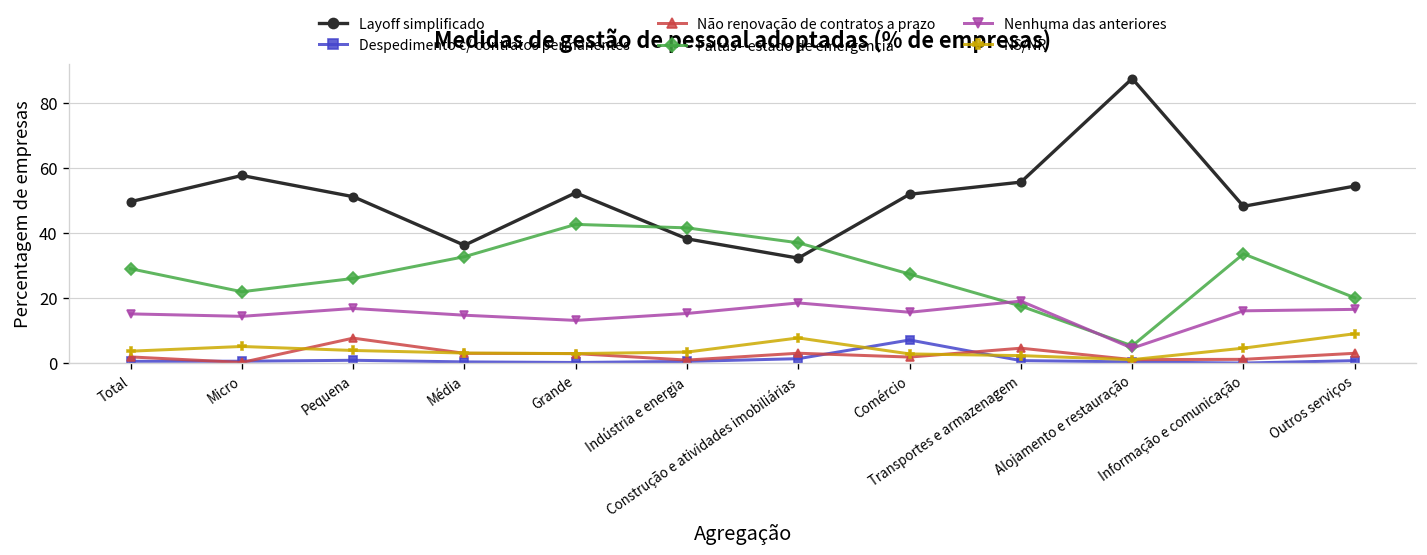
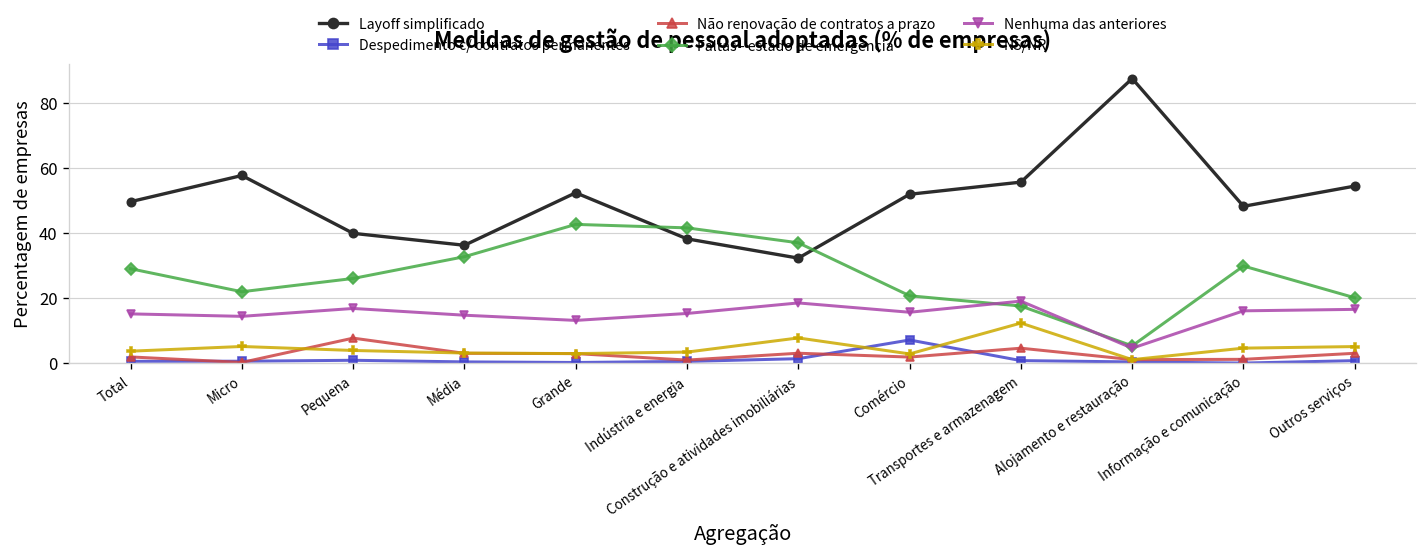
  {
    "Layoff simplificado": {
      "Total": 50,
      "Micro": 58,
-     "Pequena": 51,
+     "Pequena": 40,
      "Média": 36,
      "Grande": 52,
      "Indústria e energia": 38,
      "Construção e atividades imobiliárias": 32,
      "Comércio": 52,
      "Transportes e armazenagem": 56,
      "Alojamento e restauração": 88,
      "Informação e comunicação": 48,
      "Outros serviços": 55
    },
    "Despedimento c/ contratos permanentes": {
      "Total": 1,
      "Pequena": 1,
      "Média": 0,
      "Grande": 0,
      "Construção e atividades imobiliárias": 1,
      "Comércio": 7,
      "Transportes e armazenagem": 1,
      "Informação e comunicação": 0,
      "Outros serviços": 1
    },
    "Não renovação de contratos a prazo": {
      "Total": 2,
      "Pequena": 8,
      "Construção e atividades imobiliárias": 3,
      "Comércio": 2,
      "Transportes e armazenagem": 5,
      "Informação e comunicação": 1,
      "Outros serviços": 3
    },
    "Faltas - estado de emergência": {
      "Total": 29,
      "Micro": 22,
      "Pequena": 26,
      "Média": 33,
      "Grande": 43,
      "Indústria e energia": 42,
      "Construção e atividades imobiliárias": 37,
-     "Comércio": 27,
+     "Comércio": 21,
      "Transportes e armazenagem": 18,
-     "Informação e comunicação": 34,
+     "Informação e comunicação": 30,
      "Outros serviços": 20
    },
    "Nenhuma das anteriores": {
      "Total": 15,
      "Micro": 14,
      "Pequena": 17,
      "Média": 15,
      "Grande": 13,
      "Indústria e energia": 15,
      "Construção e atividades imobiliárias": 19,
      "Comércio": 16,
      "Transportes e armazenagem": 19,
      "Informação e comunicação": 16,
      "Outros serviços": 17
    },
    "NS/NR": {
      "Total": 4,
      "Micro": 5,
      "Pequena": 4,
      "Indústria e energia": 3,
      "Construção e atividades imobiliárias": 8,
      "Comércio": 3,
-     "Transportes e armazenagem": 2,
+     "Transportes e armazenagem": 12,
      "Informação e comunicação": 5,
-     "Outros serviços": 9
+     "Outros serviços": 5
    }
  }
